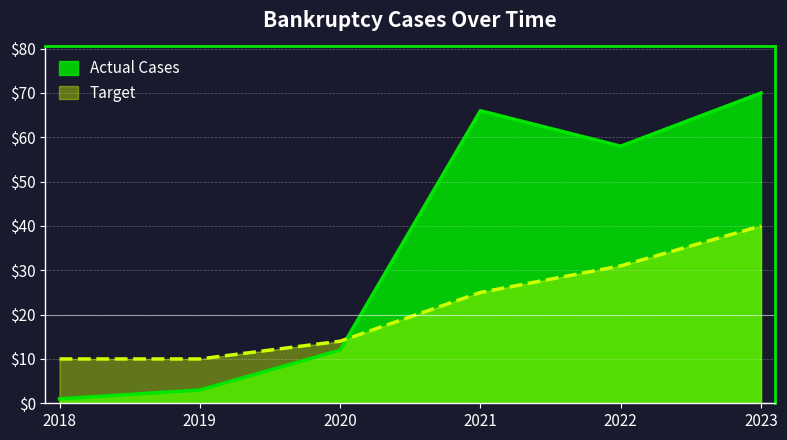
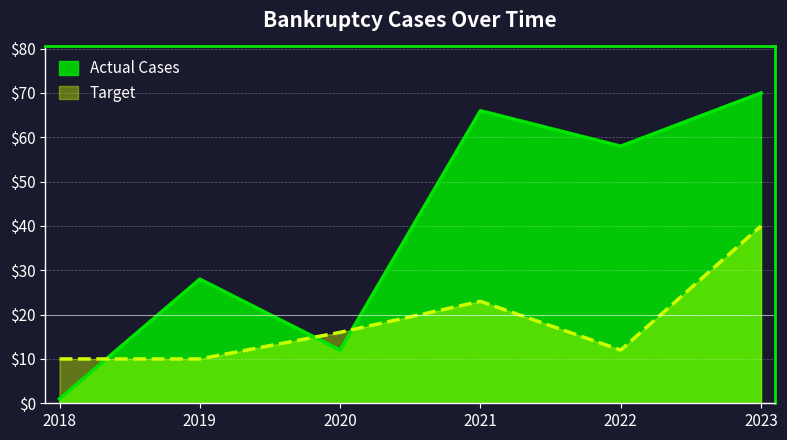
  {
    "Actual Cases": {
      "2018": "$1",
-     "2019": "$3",
+     "2019": "$28",
      "2020": "$12",
      "2021": "$66",
      "2022": "$58",
      "2023": "$70"
    },
    "Target": {
      "2018": "$10",
      "2019": "$10",
-     "2020": "$14",
-     "2021": "$25",
-     "2022": "$31",
+     "2020": "$16",
+     "2021": "$23",
+     "2022": "$12",
      "2023": "$40"
    }
  }
